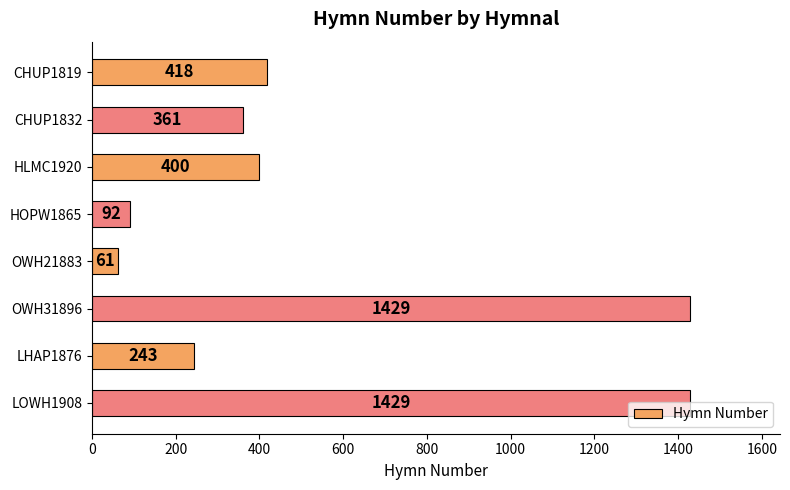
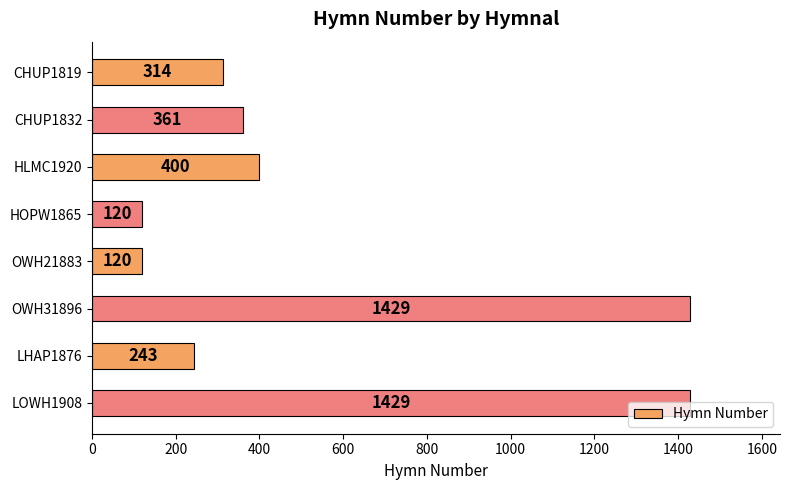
  {
-   "CHUP1819": 418,
+   "CHUP1819": 314,
    "CHUP1832": 361,
    "HLMC1920": 400,
-   "HOPW1865": 92,
-   "OWH21883": 61,
+   "HOPW1865": 120,
+   "OWH21883": 120,
    "OWH31896": 1429,
    "LHAP1876": 243
  }
